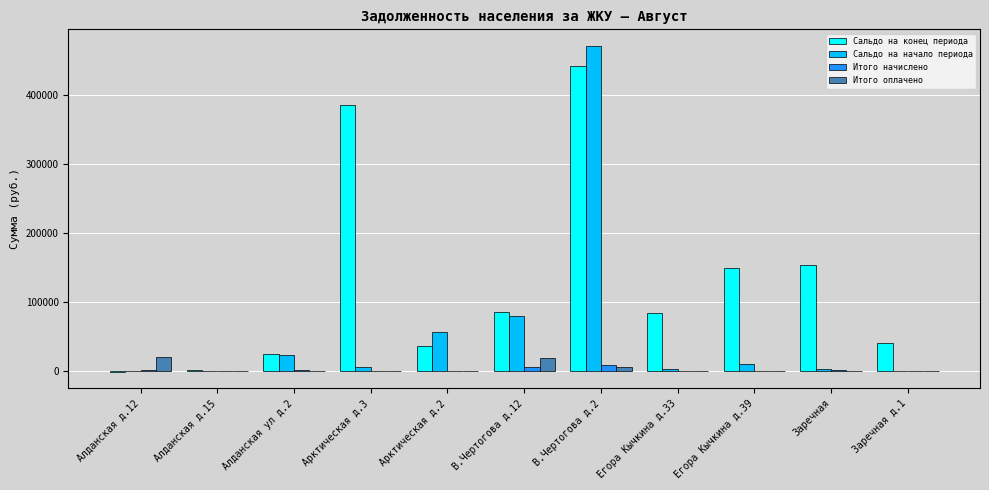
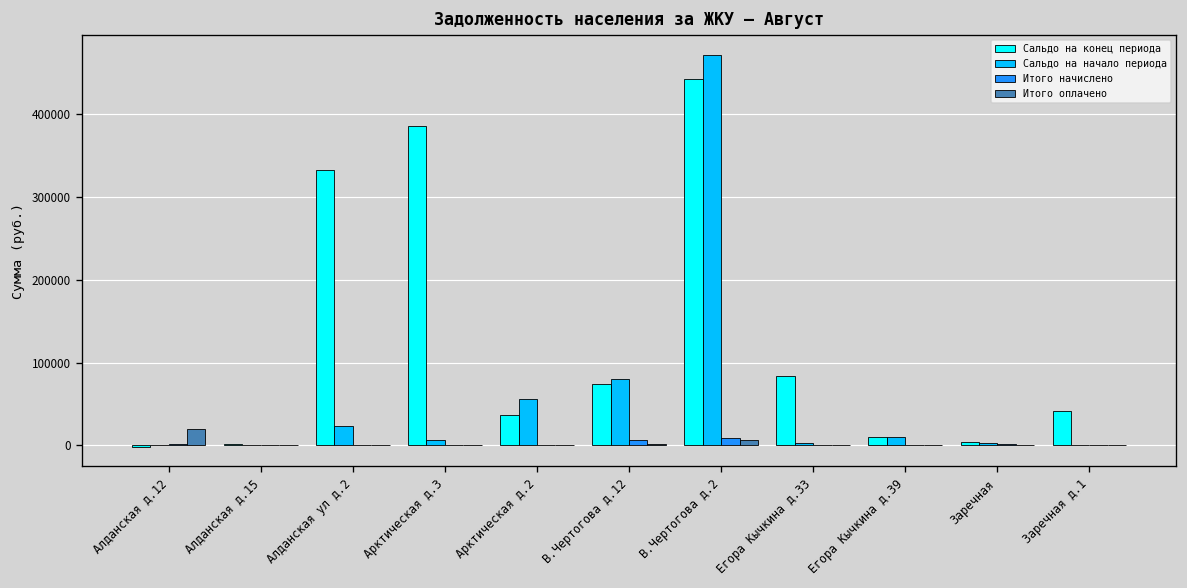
  {
    "Сальдо на конец периода": {
-     "Алданская ул д.2": 20000,
+     "Алданская ул д.2": 330000,
      "Арктическая д.3": 390000,
      "Арктическая д.2": 40000,
-     "В.Чертогова д.12": 90000,
+     "В.Чертогова д.12": 70000,
      "В.Чертогова д.2": 440000,
      "Егора Кычкина д.33": 80000,
-     "Егора Кычкина д.39": 150000,
-     "Заречная": 150000,
+     "Егора Кычкина д.39": 10000,
+     "Заречная": 0,
      "Заречная д.1": 40000
    },
    "Итого оплачено": {
      "Алданская д.12": 20000,
      "Алданская ул д.2": 0,
      "Арктическая д.3": 0,
      "Арктическая д.2": 0,
-     "В.Чертогова д.12": 20000,
+     "В.Чертогова д.12": 0,
      "В.Чертогова д.2": 10000,
      "Егора Кычкина д.33": 0,
      "Егора Кычкина д.39": 0,
      "Заречная": 0,
      "Заречная д.1": 0
    }
  }
